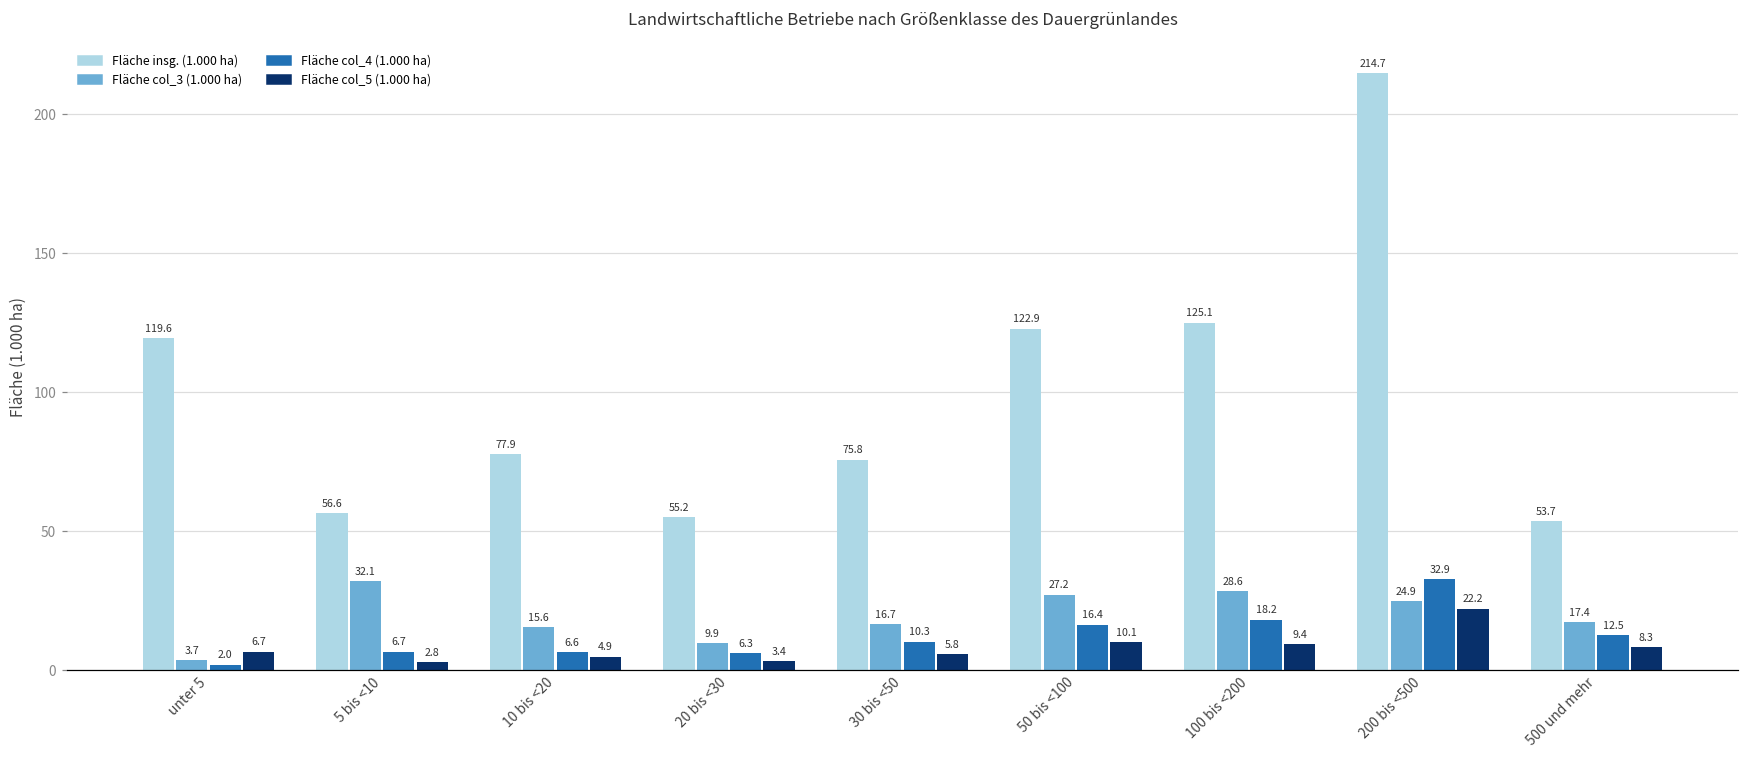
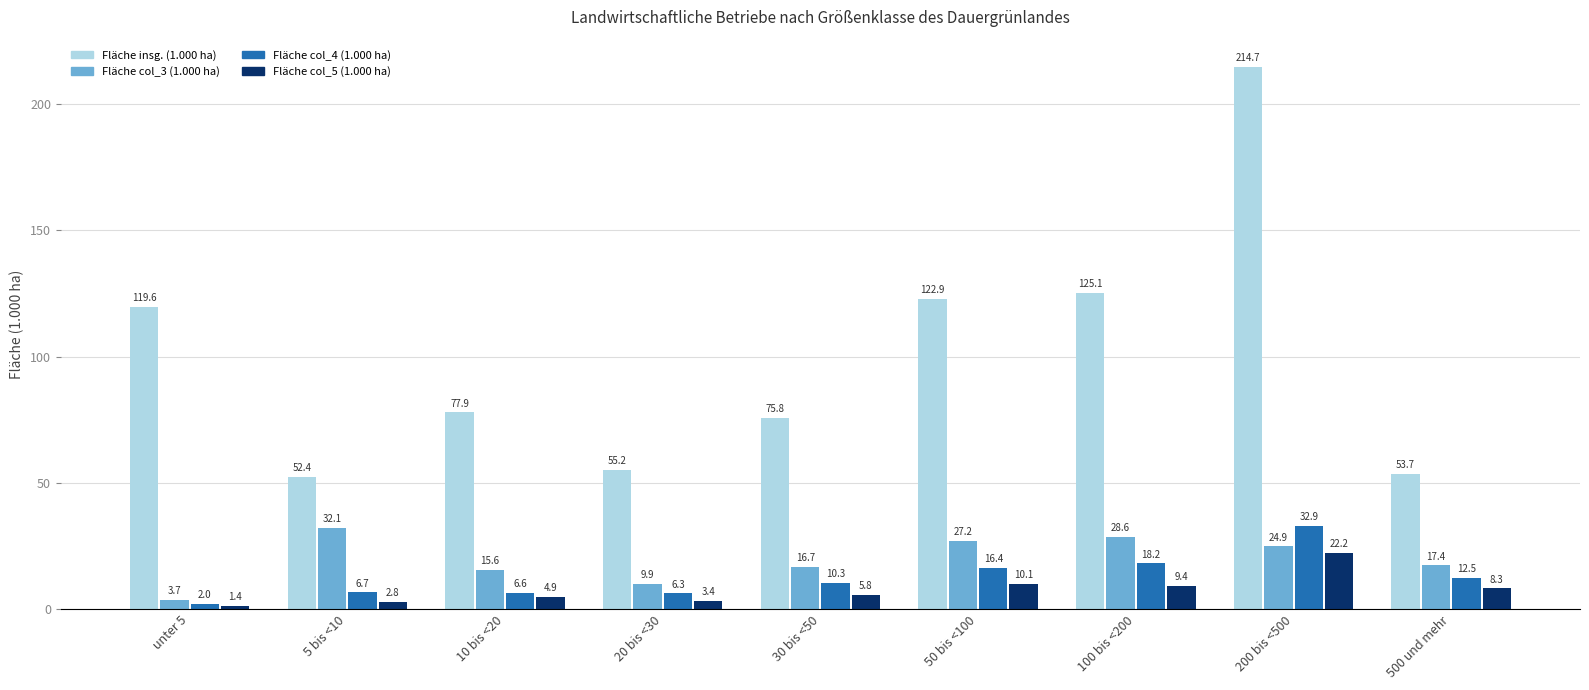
  {
    "Fläche insg. (1.000 ha)": {
      "unter 5": 119.6,
-     "5 bis <10": 56.6,
+     "5 bis <10": 52.4,
      "10 bis <20": 77.9,
      "20 bis <30": 55.2,
      "30 bis <50": 75.8,
      "50 bis <100": 122.9,
      "100 bis <200": 125.1,
      "200 bis <500": 214.7,
      "500 und mehr": 53.7
    },
    "Fläche col_3 (1.000 ha)": {
      "unter 5": 3.7,
      "5 bis <10": 32.1,
      "10 bis <20": 15.6,
      "20 bis <30": 9.9,
      "30 bis <50": 16.7,
      "50 bis <100": 27.2,
      "100 bis <200": 28.6,
      "200 bis <500": 24.9,
      "500 und mehr": 17.4
    },
    "Fläche col_4 (1.000 ha)": {
      "unter 5": 2.0,
      "5 bis <10": 6.7,
      "10 bis <20": 6.6,
      "20 bis <30": 6.3,
      "30 bis <50": 10.3,
      "50 bis <100": 16.4,
      "100 bis <200": 18.2,
      "200 bis <500": 32.9,
      "500 und mehr": 12.5
    },
    "Fläche col_5 (1.000 ha)": {
-     "unter 5": 6.7,
+     "unter 5": 1.4,
      "5 bis <10": 2.8,
      "10 bis <20": 4.9,
      "20 bis <30": 3.4,
      "30 bis <50": 5.8,
      "50 bis <100": 10.1,
      "100 bis <200": 9.4,
      "200 bis <500": 22.2,
      "500 und mehr": 8.3
    }
  }
